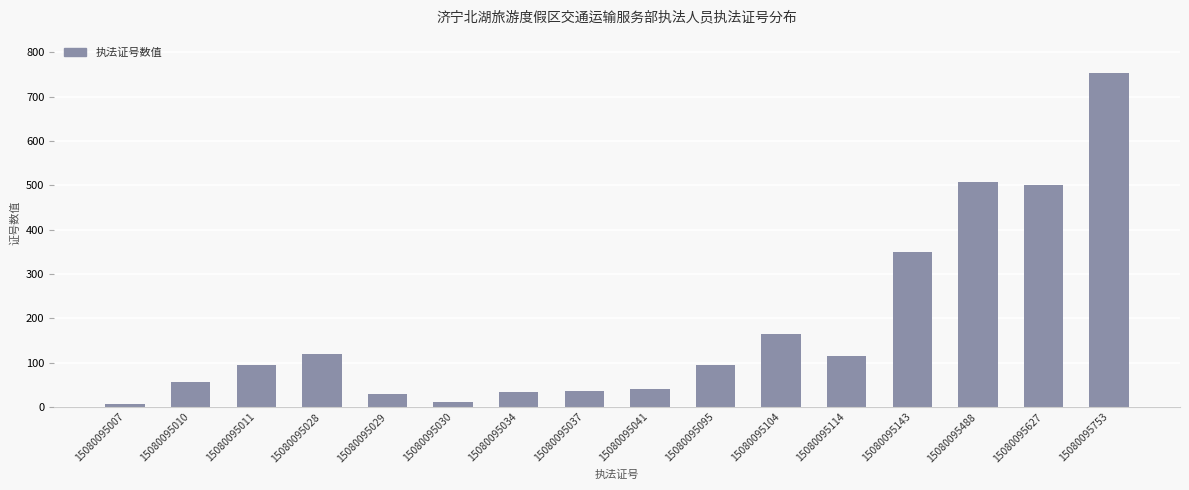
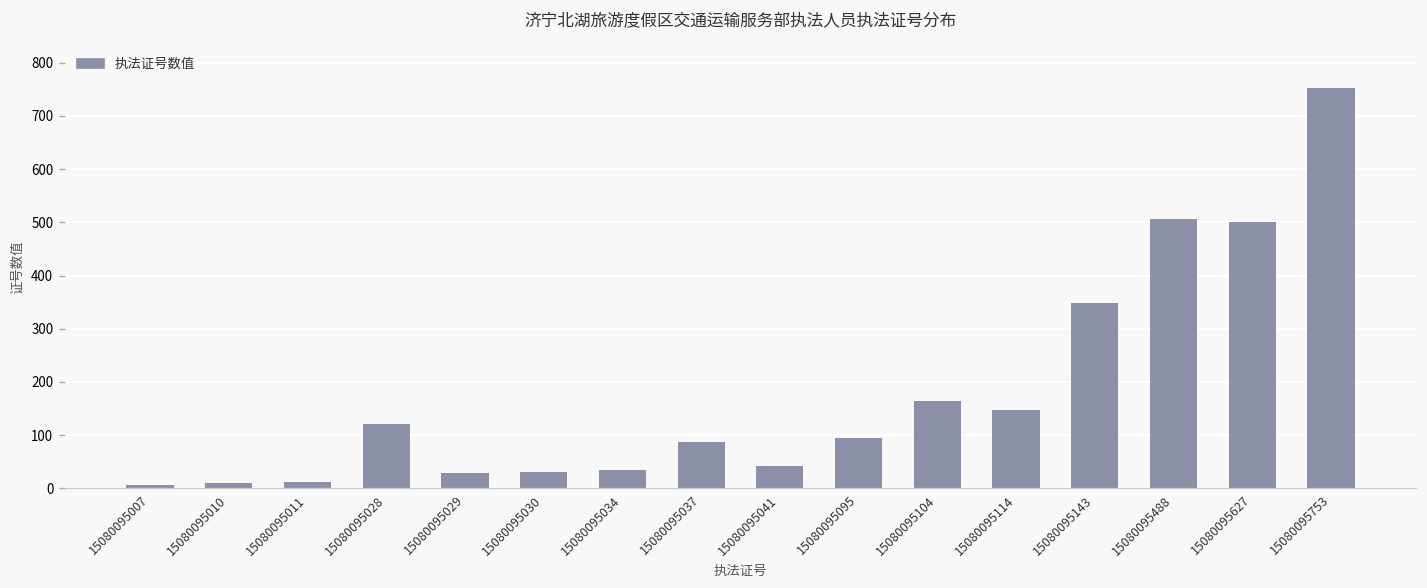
  {
    "15080095007": 10,
-   "15080095010": 60,
-   "15080095011": 100,
+   "15080095010": 10,
+   "15080095011": 10,
    "15080095028": 120,
    "15080095029": 30,
-   "15080095030": 10,
+   "15080095030": 30,
    "15080095034": 30,
-   "15080095037": 40,
+   "15080095037": 90,
    "15080095041": 40,
    "15080095095": 100,
    "15080095104": 160,
-   "15080095114": 110,
+   "15080095114": 150,
    "15080095143": 350,
    "15080095488": 510,
    "15080095627": 500,
    "15080095753": 750
  }
